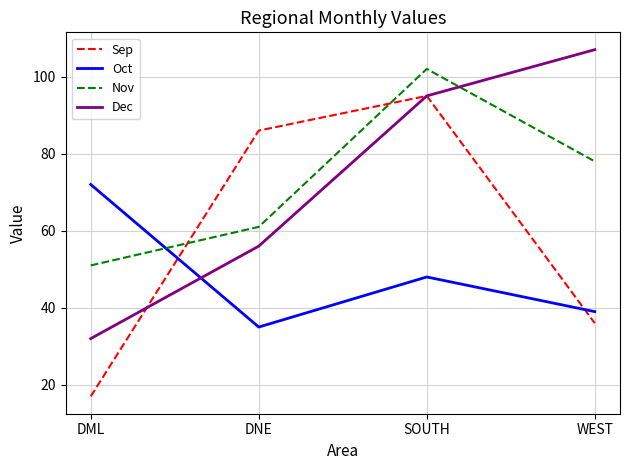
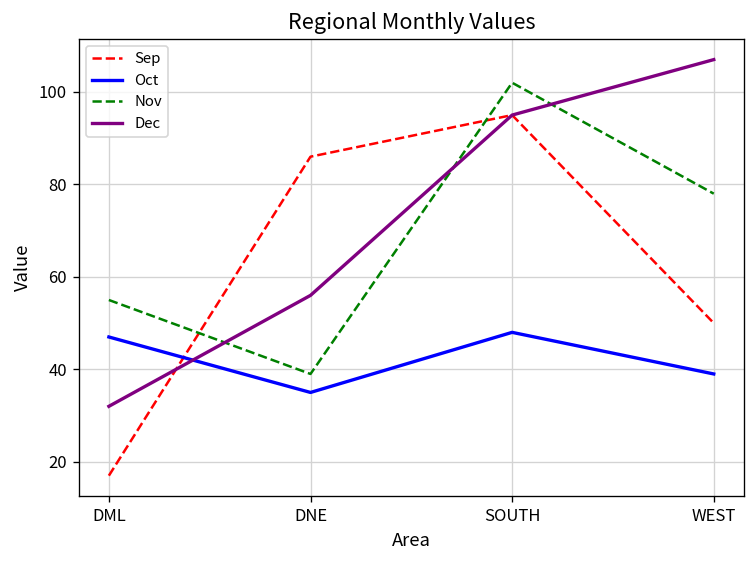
  {
    "Sep": {
      "DML": 17,
      "DNE": 86,
-     "WEST": 36
+     "WEST": 50
    },
    "Oct": {
-     "DML": 72,
+     "DML": 47,
      "DNE": 35,
      "SOUTH": 48,
      "WEST": 39
    },
    "Nov": {
-     "DML": 51,
-     "DNE": 61,
+     "DML": 55,
+     "DNE": 39,
      "SOUTH": 102,
      "WEST": 78
    },
    "Dec": {
      "DML": 32,
      "DNE": 56,
      "WEST": 107
    }
  }
